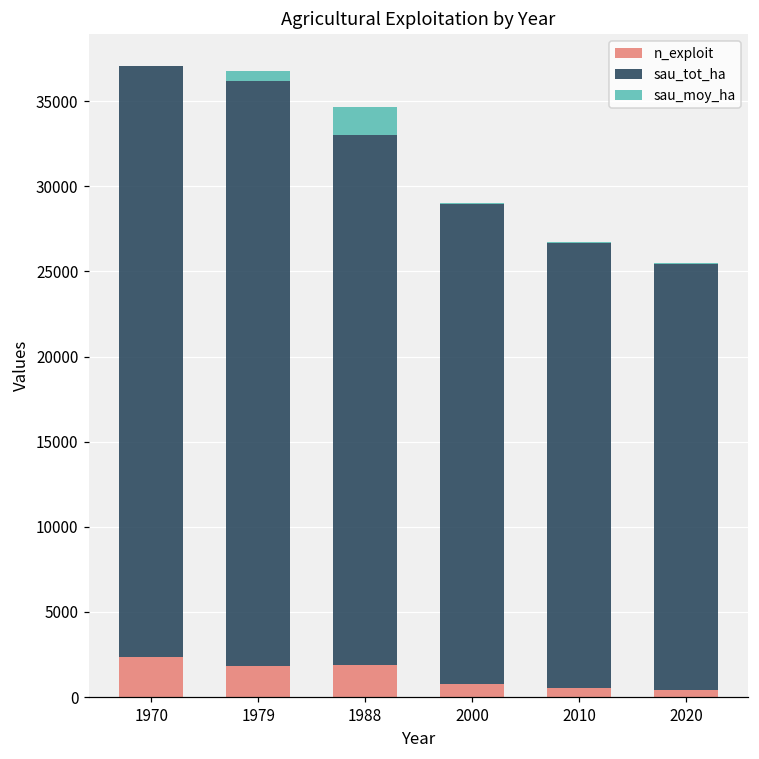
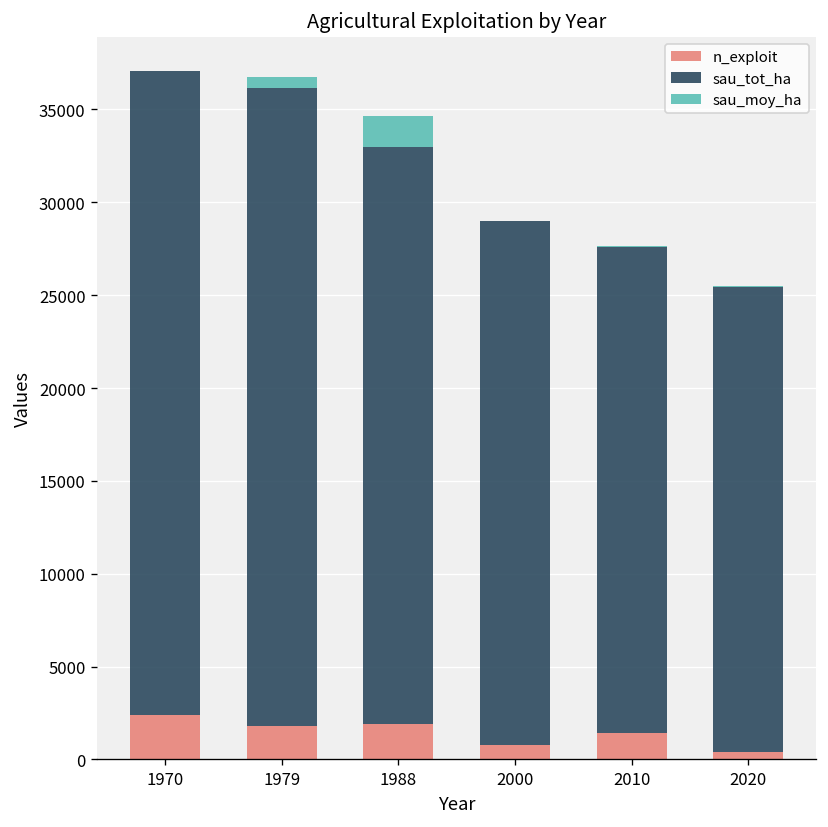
  {
    "n_exploit": {
      "1970": 2400,
      "1979": 1800,
      "1988": 1900,
      "2000": 800,
-     "2010": 500,
+     "2010": 1400,
      "2020": 400
    },
    "sau_tot_ha": {
      "1970": 34700,
      "1979": 34400,
      "1988": 31100,
      "2000": 28200,
      "2010": 26200,
      "2020": 25000
    },
    "sau_moy_ha": {
      "1979": 600,
      "1988": 1700
    }
  }
